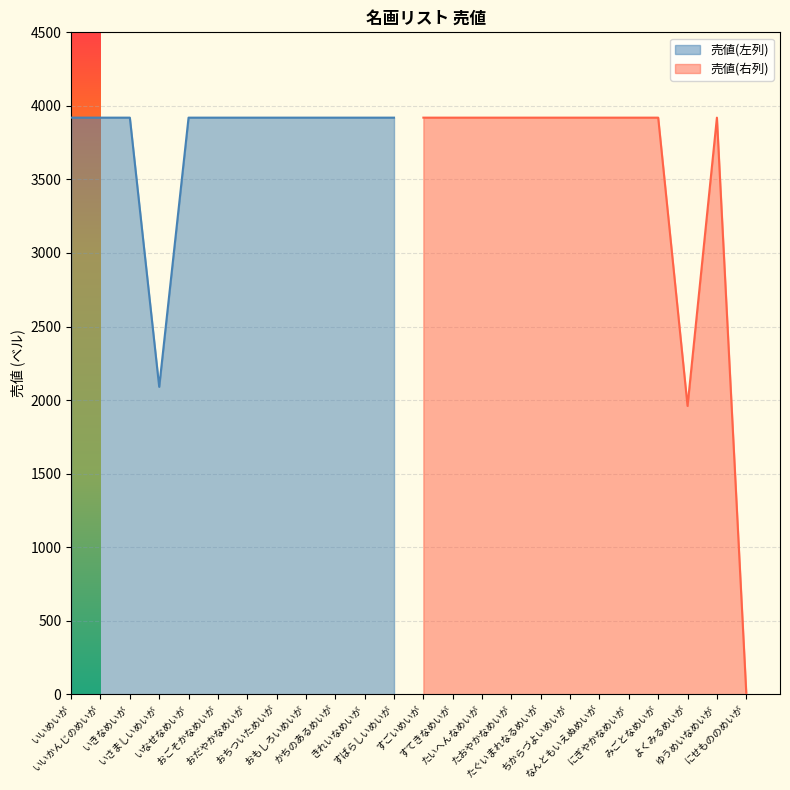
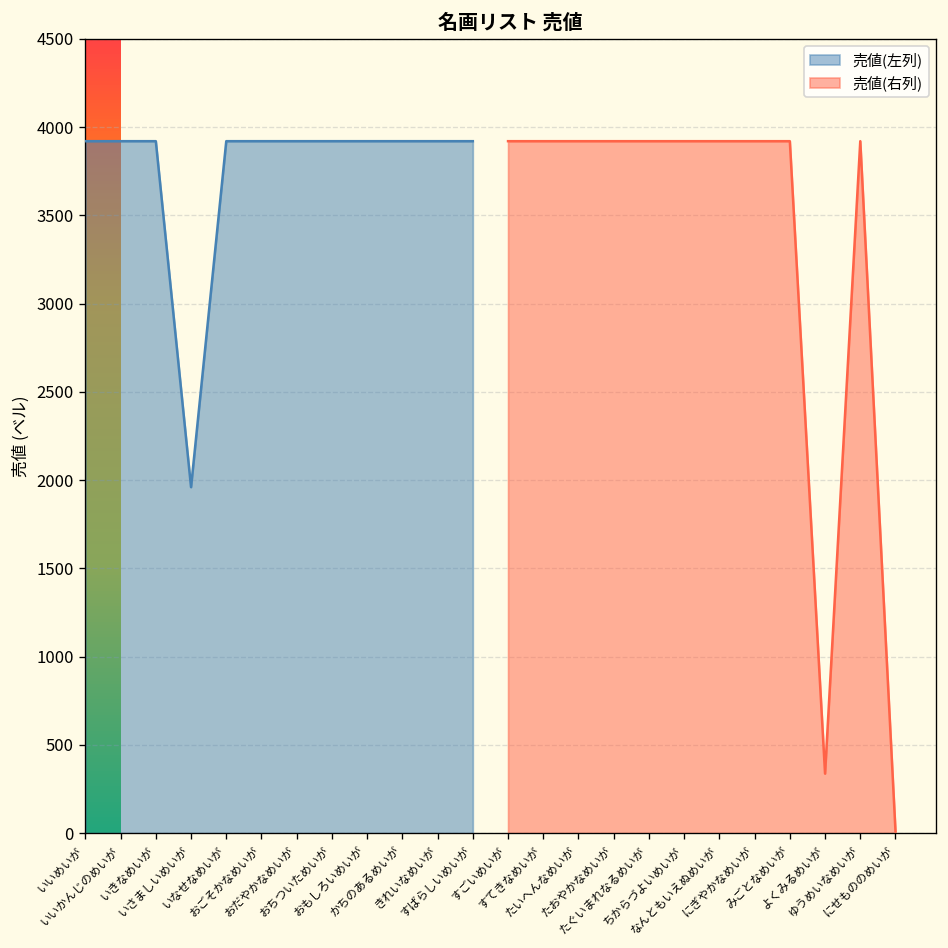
  {
    "売値(左列)": {
      "いいめいが": 3920,
      "いいかんじのめいが": 3920,
      "いきなめいが": 3920,
-     "いさましいめいが": 2090,
+     "いさましいめいが": 1960,
      "いなせなめいが": 3920,
      "おごそかなめいが": 3920,
      "おだやかなめいが": 3920,
      "おちついためいが": 3920,
      "おもしろいめいが": 3920,
      "かちのあるめいが": 3920,
      "きれいなめいが": 3920,
      "すばらしいめいが": 3920
    },
    "売値(右列)": {
      "すごいめいが": 3920,
      "すてきなめいが": 3920,
      "たいへんなめいが": 3920,
      "たおやかなめいが": 3920,
      "たぐいまれなるめいが": 3920,
      "ちからづよいめいが": 3920,
      "なんともいえぬめいが": 3920,
      "にぎやかなめいが": 3920,
      "みごとなめいが": 3920,
-     "よくみるめいが": 1960,
+     "よくみるめいが": 340,
      "ゆうめいなめいが": 3920,
      "にせもののめいが": 10
    }
  }
